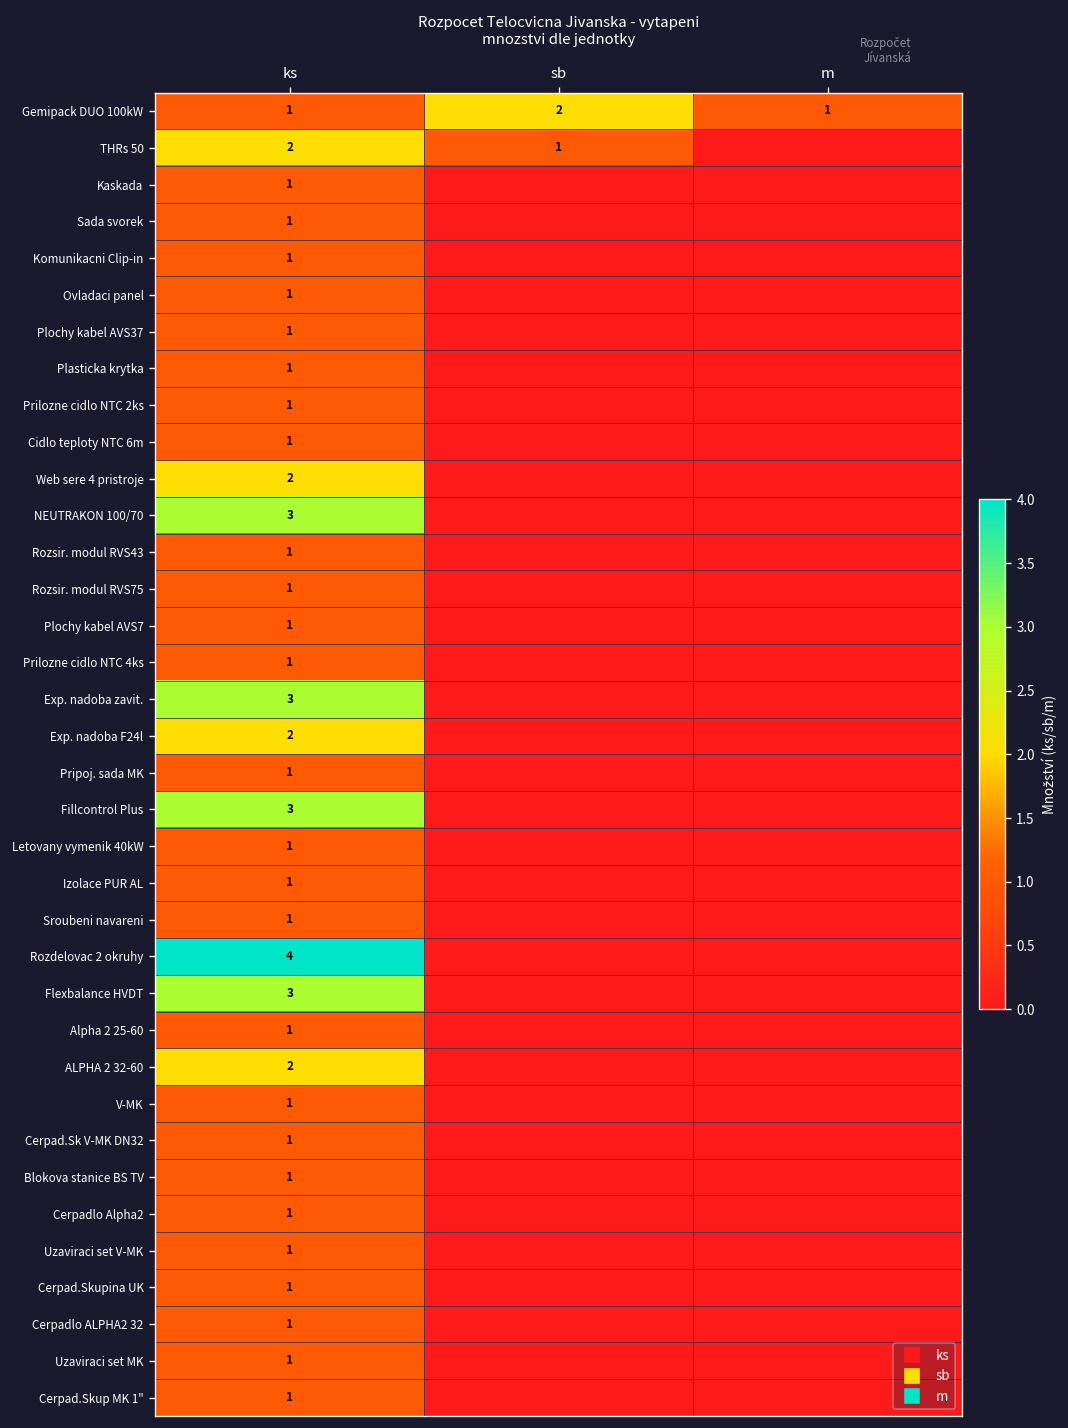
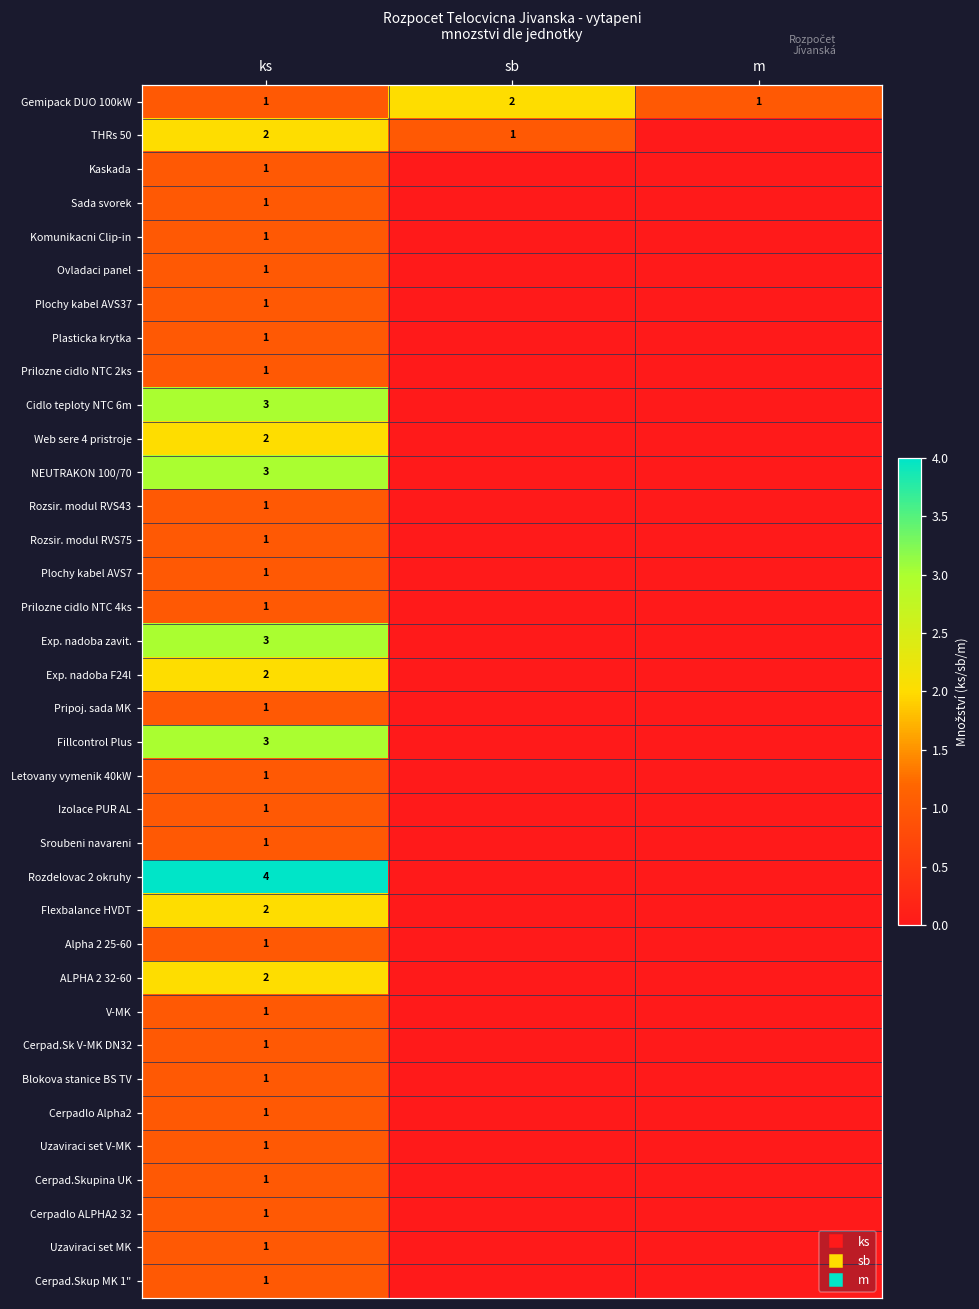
  {
    "Gemipack DUO 100kW": {
      "ks": 1,
      "sb": 2,
      "m": 1
    },
    "THRs 50": {
      "ks": 2,
      "sb": 1
    },
    "Kaskada": {
      "ks": 1
    },
    "Sada svorek": {
      "ks": 1
    },
    "Komunikacni Clip-in": {
      "ks": 1
    },
    "Ovladaci panel": {
      "ks": 1
    },
    "Plochy kabel AVS37": {
      "ks": 1
    },
    "Plasticka krytka": {
      "ks": 1
    },
    "Prilozne cidlo NTC 2ks": {
      "ks": 1
    },
    "Cidlo teploty NTC 6m": {
-     "ks": 1
+     "ks": 3
    },
    "Web sere 4 pristroje": {
      "ks": 2
    },
    "NEUTRAKON 100/70": {
      "ks": 3
    },
    "Rozsir. modul RVS43": {
      "ks": 1
    },
    "Rozsir. modul RVS75": {
      "ks": 1
    },
    "Plochy kabel AVS7": {
      "ks": 1
    },
    "Prilozne cidlo NTC 4ks": {
      "ks": 1
    },
    "Exp. nadoba zavit.": {
      "ks": 3
    },
    "Exp. nadoba F24l": {
      "ks": 2
    },
    "Pripoj. sada MK": {
      "ks": 1
    },
    "Fillcontrol Plus": {
      "ks": 3
    },
    "Letovany vymenik 40kW": {
      "ks": 1
    },
    "Izolace PUR AL": {
      "ks": 1
    },
    "Sroubeni navareni": {
      "ks": 1
    },
    "Rozdelovac 2 okruhy": {
      "ks": 4
    },
    "Flexbalance HVDT": {
-     "ks": 3
+     "ks": 2
    },
    "Alpha 2 25-60": {
      "ks": 1
    },
    "ALPHA 2 32-60": {
      "ks": 2
    },
    "V-MK": {
      "ks": 1
    },
    "Cerpad.Sk V-MK DN32": {
      "ks": 1
    },
    "Blokova stanice BS TV": {
      "ks": 1
    },
    "Cerpadlo Alpha2": {
      "ks": 1
    },
    "Uzaviraci set V-MK": {
      "ks": 1
    },
    "Cerpad.Skupina UK": {
      "ks": 1
    },
    "Cerpadlo ALPHA2 32": {
      "ks": 1
    },
    "Uzaviraci set MK": {
      "ks": 1
    },
    "Cerpad.Skup MK 1\"": {
      "ks": 1
    }
  }
